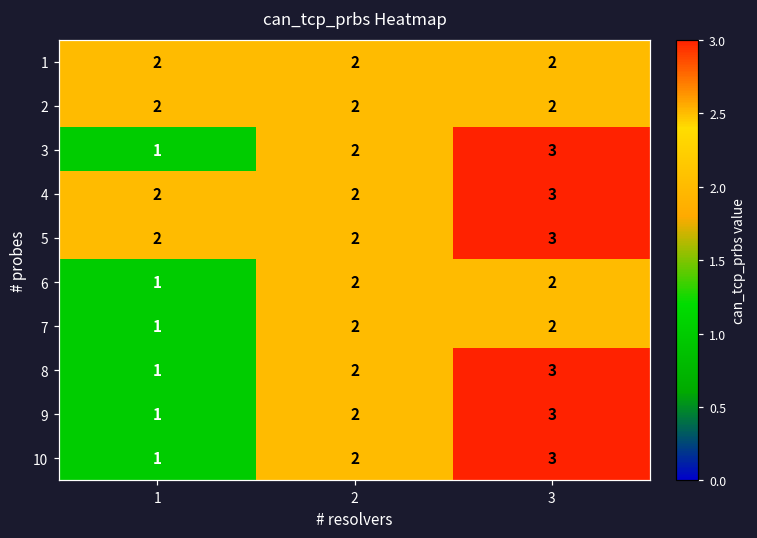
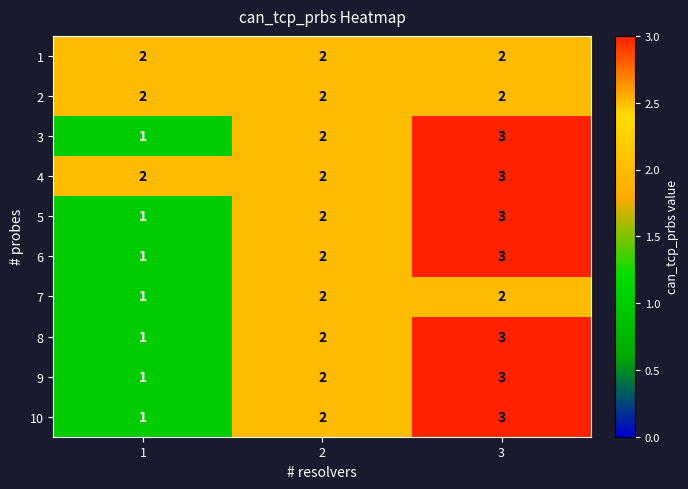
  {
    "1": {
      "1": 2,
      "2": 2,
      "3": 2
    },
    "2": {
      "1": 2,
      "2": 2,
      "3": 2
    },
    "3": {
      "1": 1,
      "2": 2,
      "3": 3
    },
    "4": {
      "1": 2,
      "2": 2,
      "3": 3
    },
    "5": {
-     "1": 2,
+     "1": 1,
      "2": 2,
      "3": 3
    },
    "6": {
      "1": 1,
      "2": 2,
-     "3": 2
+     "3": 3
    },
    "7": {
      "1": 1,
      "2": 2,
      "3": 2
    },
    "8": {
      "1": 1,
      "2": 2,
      "3": 3
    },
    "9": {
      "1": 1,
      "2": 2,
      "3": 3
    },
    "10": {
      "1": 1,
      "2": 2,
      "3": 3
    }
  }
